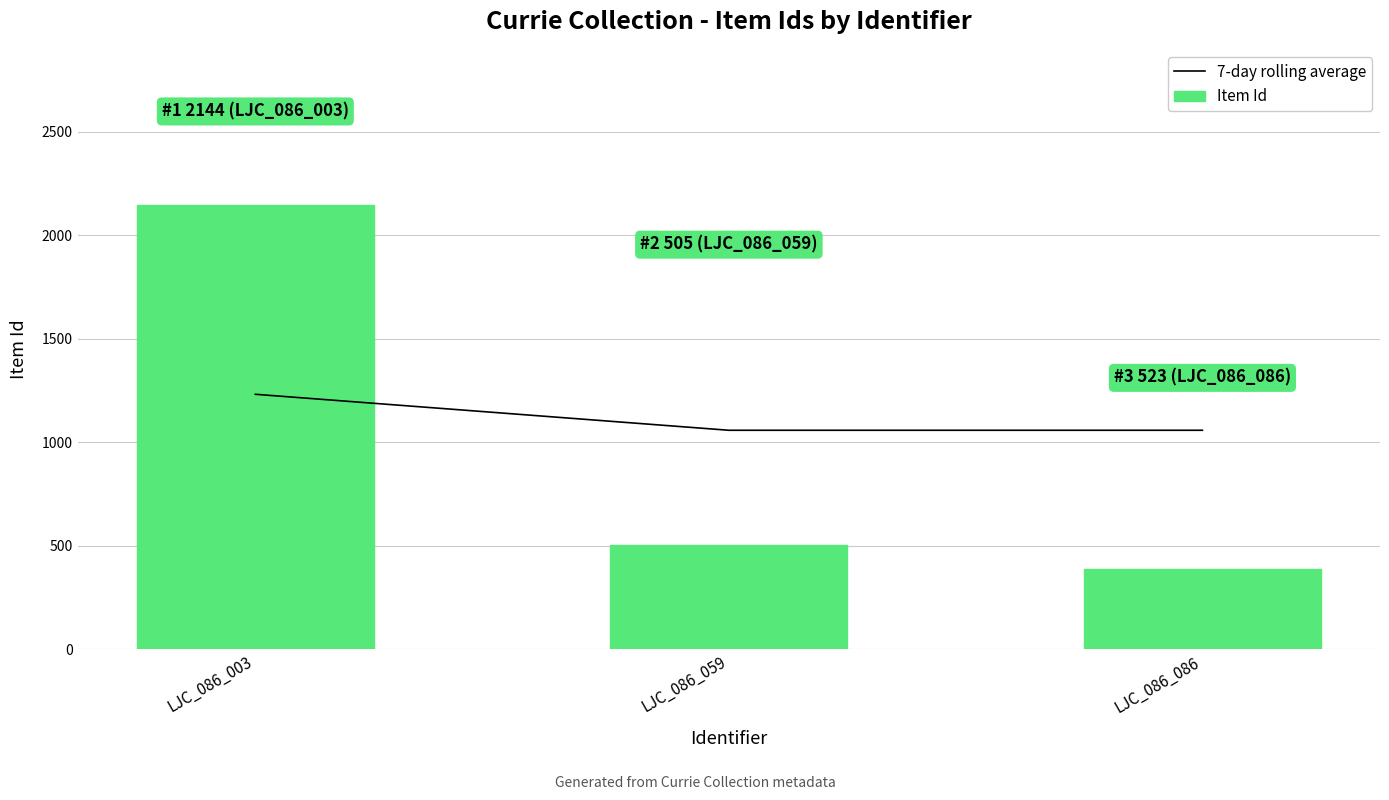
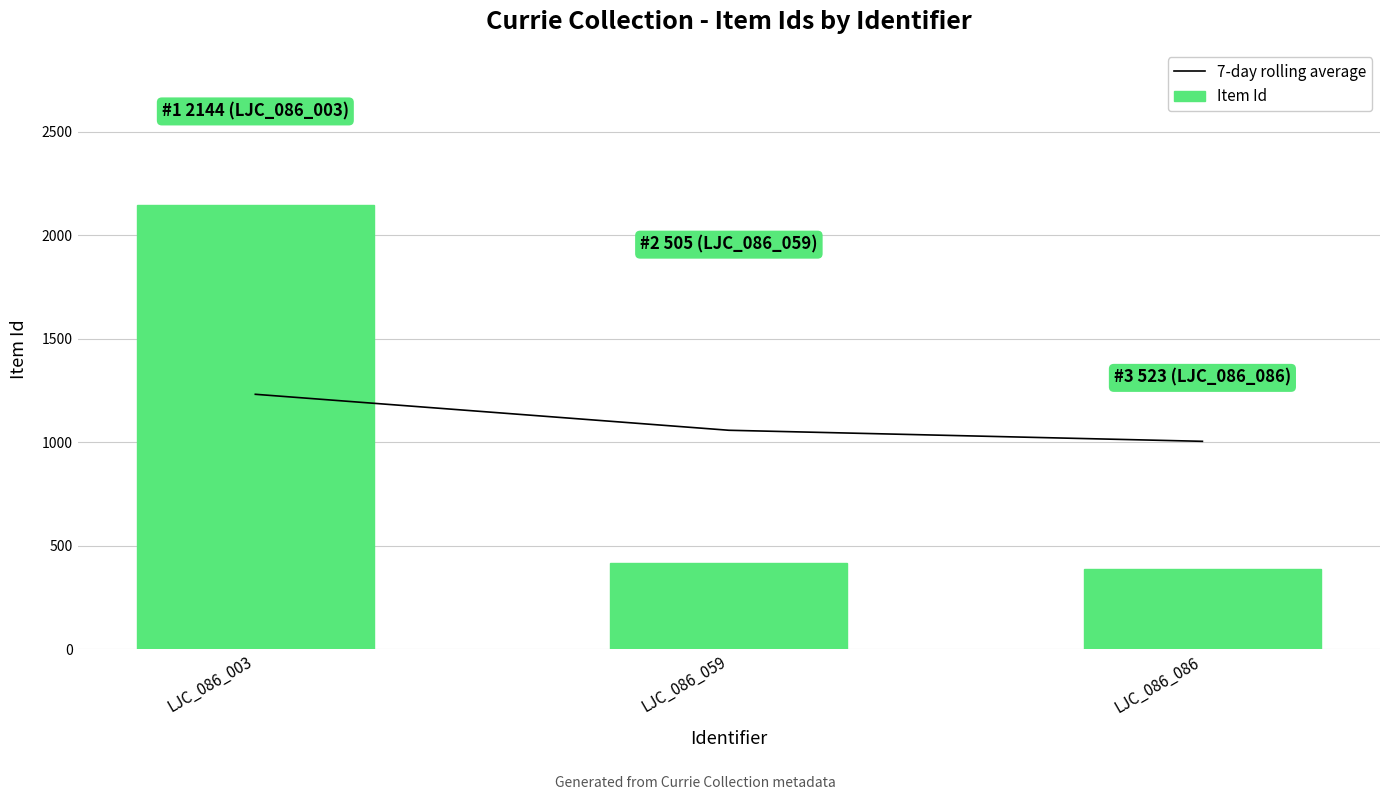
  {
    "7-day rolling average": {
      "LJC_086_003": 1230,
      "LJC_086_059": 1060,
-     "LJC_086_086": 1060
+     "LJC_086_086": 1000
    },
    "Item Id": {
      "LJC_086_003": 2140,
-     "LJC_086_059": 510,
+     "LJC_086_059": 420,
      "LJC_086_086": 390
    }
  }
